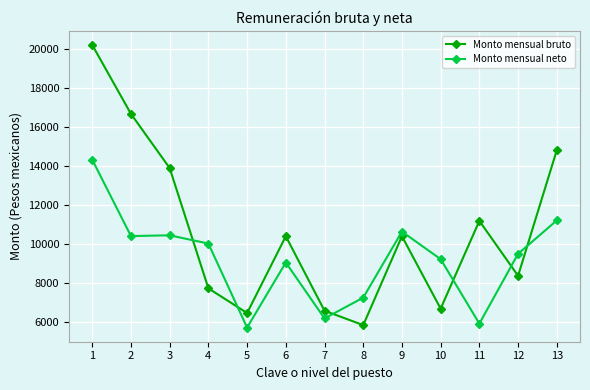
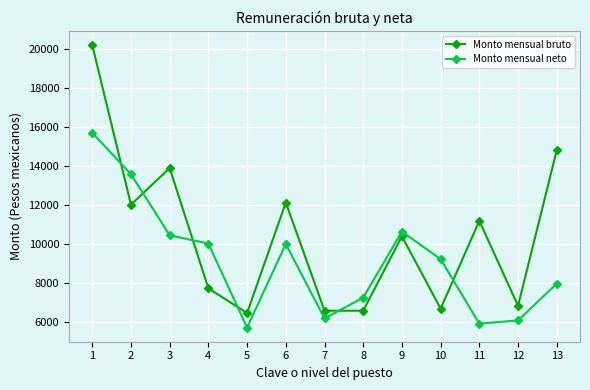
  {
    "Monto mensual bruto": {
      "1": 20200,
-     "2": 16700,
+     "2": 12000,
      "3": 13900,
      "4": 7700,
      "5": 6400,
-     "6": 10400,
+     "6": 12100,
      "7": 6600,
-     "8": 5800,
+     "8": 6600,
      "9": 10400,
      "10": 6700,
      "11": 11200,
-     "12": 8400,
+     "12": 6800,
      "13": 14800
    },
    "Monto mensual neto": {
-     "1": 14300,
-     "2": 10400,
+     "1": 15700,
+     "2": 13600,
      "3": 10400,
      "4": 10000,
      "5": 5700,
-     "6": 9000,
+     "6": 10000,
      "7": 6200,
      "8": 7200,
      "9": 10600,
      "10": 9200,
      "11": 5900,
-     "12": 9500,
-     "13": 11200
+     "12": 6100,
+     "13": 8000
    }
  }
